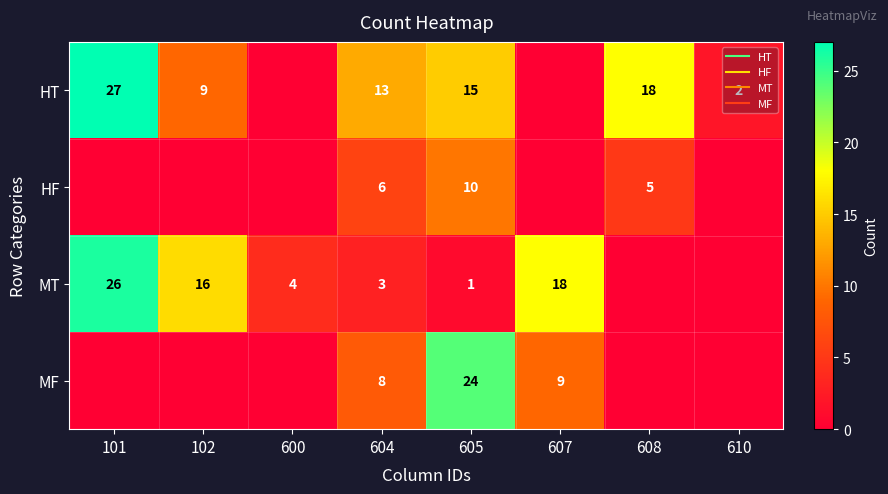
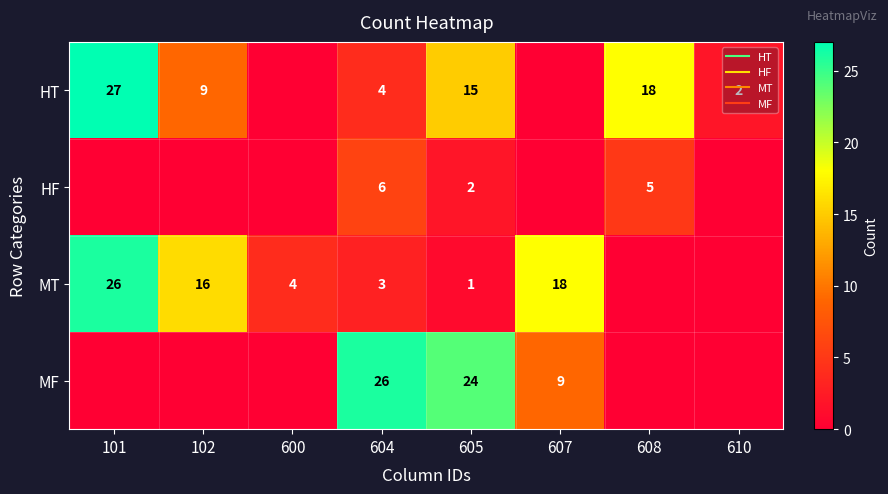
  {
    "HT": {
      "101": 27,
      "102": 9,
-     "604": 13,
+     "604": 4,
      "605": 15,
      "608": 18
    },
    "HF": {
      "604": 6,
-     "605": 10,
+     "605": 2,
      "608": 5
    },
    "MT": {
      "101": 26,
      "102": 16,
      "600": 4,
      "604": 3,
      "605": 1,
      "607": 18
    },
    "MF": {
-     "604": 8,
+     "604": 26,
      "605": 24,
      "607": 9
    }
  }
